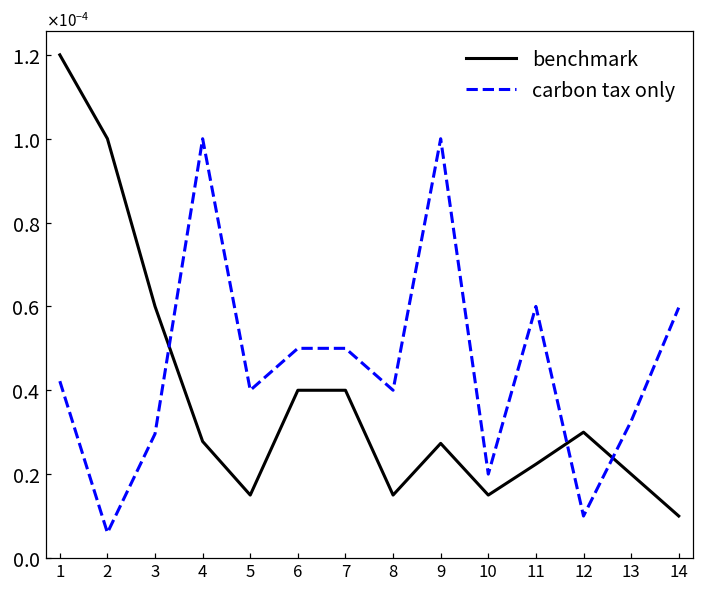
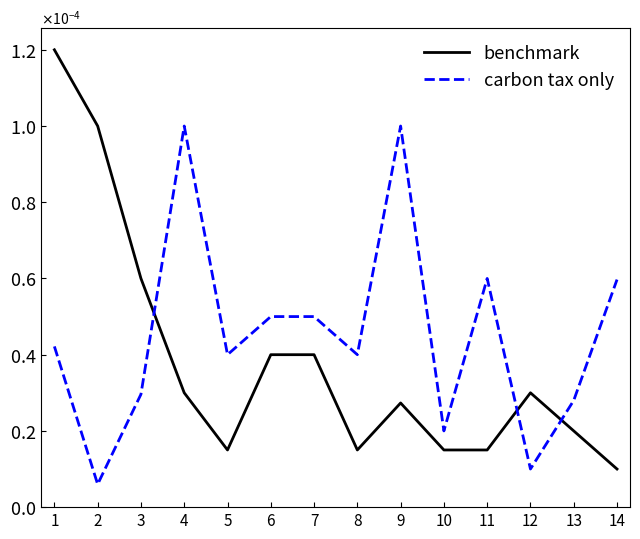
  {
    "benchmark": {
      "1": 0.000120,
      "2": 0.000100,
      "3": 0.000060,
-     "4": 0.000028,
+     "4": 0.000030,
      "5": 0.000015,
      "6": 0.000040,
      "7": 0.000040,
      "8": 0.000015,
      "9": 0.000027,
      "10": 0.000015,
-     "11": 0.000022,
+     "11": 0.000015,
      "12": 0.000030,
      "13": 0.000020,
      "14": 0.000010
    },
    "carbon tax only": {
      "1": 0.000042,
      "2": 0.000006,
      "3": 0.000030,
      "4": 0.000100,
      "5": 0.000040,
      "6": 0.000050,
      "7": 0.000050,
      "8": 0.000040,
      "9": 0.000100,
      "10": 0.000020,
      "11": 0.000060,
      "12": 0.000010,
-     "13": 0.000033,
+     "13": 0.000028,
      "14": 0.000060
    }
  }
